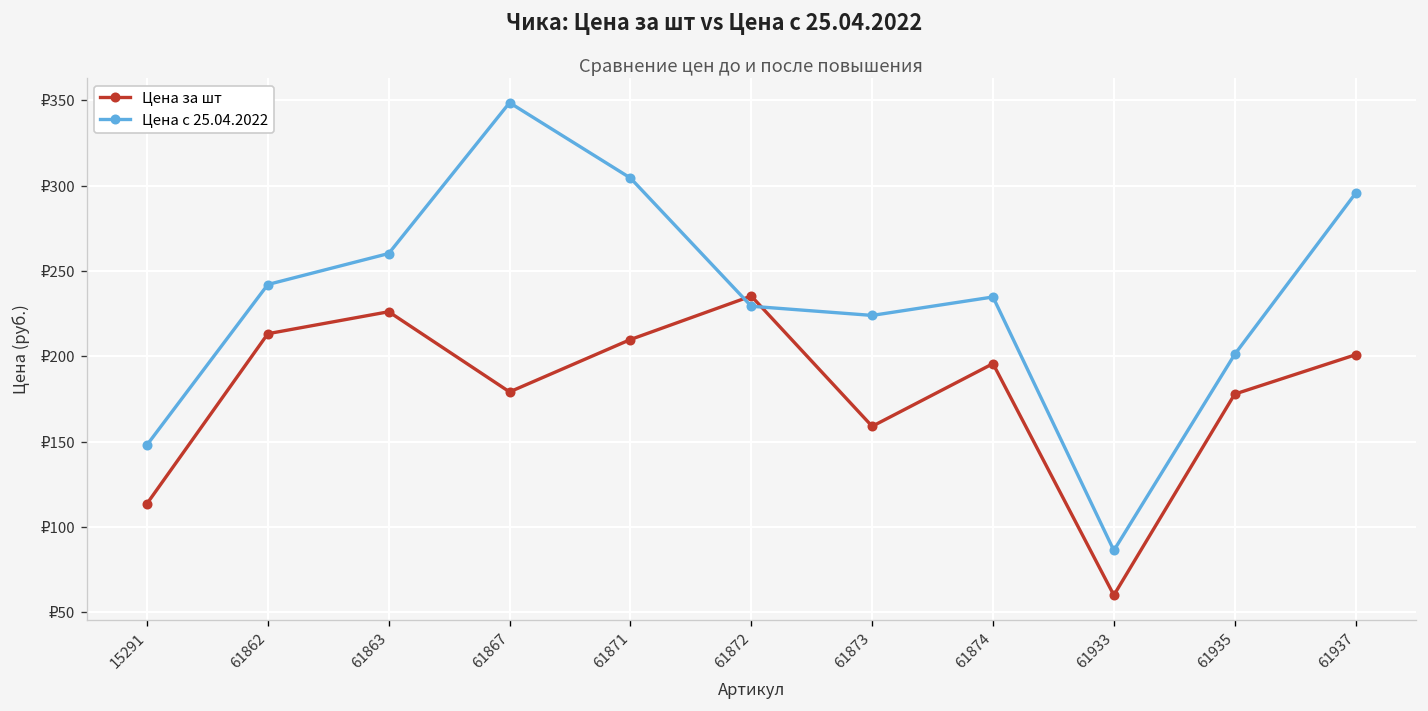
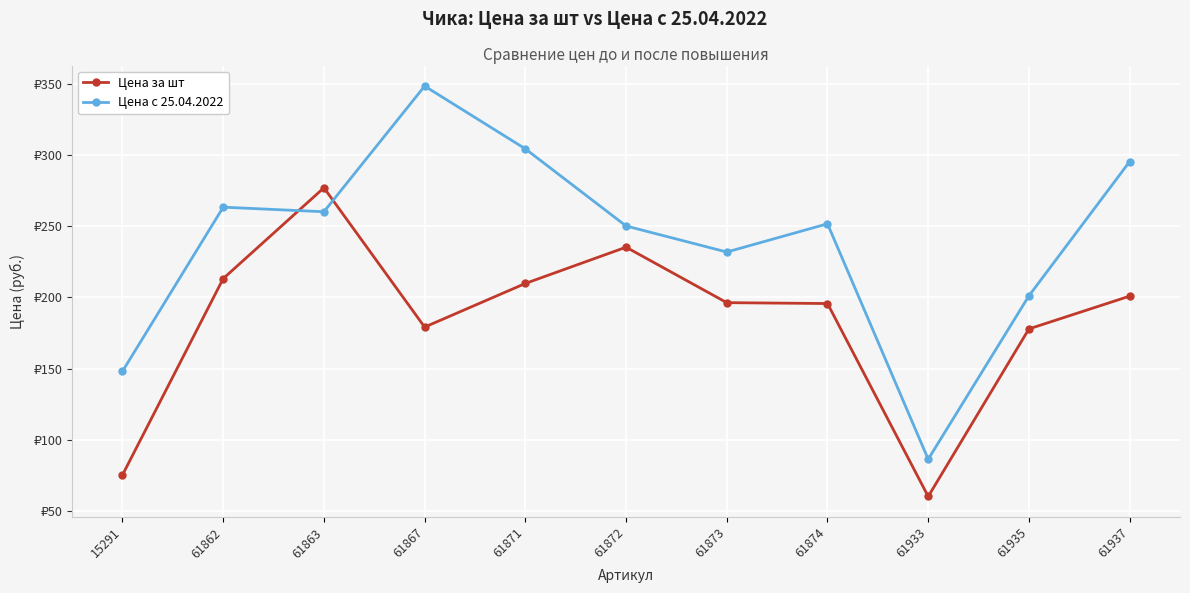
  {
    "Цена за шт": {
-     "15291": "₽114",
+     "15291": "₽75",
      "61862": "₽213",
-     "61863": "₽226",
+     "61863": "₽277",
      "61867": "₽179",
      "61871": "₽210",
      "61872": "₽235",
-     "61873": "₽159",
+     "61873": "₽196",
      "61874": "₽196",
      "61933": "₽60",
      "61935": "₽178",
      "61937": "₽201"
    },
    "Цена с 25.04.2022": {
      "15291": "₽148",
-     "61862": "₽242",
+     "61862": "₽263",
      "61863": "₽260",
      "61867": "₽349",
      "61871": "₽304",
-     "61872": "₽229",
-     "61873": "₽224",
-     "61874": "₽235",
+     "61872": "₽250",
+     "61873": "₽232",
+     "61874": "₽252",
      "61933": "₽86",
      "61935": "₽201",
      "61937": "₽296"
    }
  }
